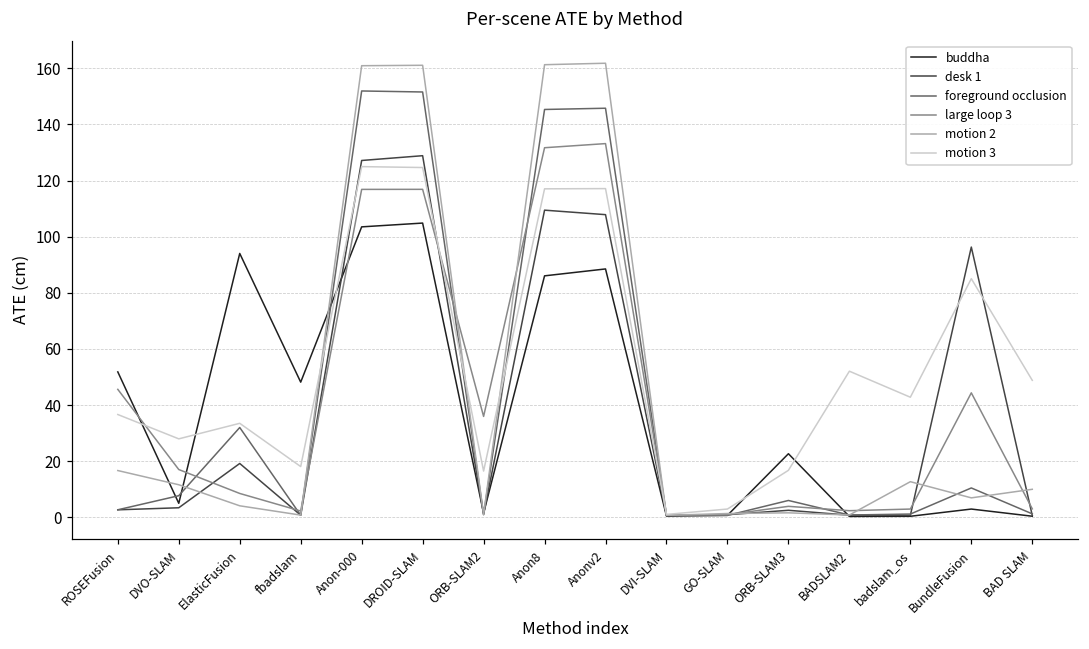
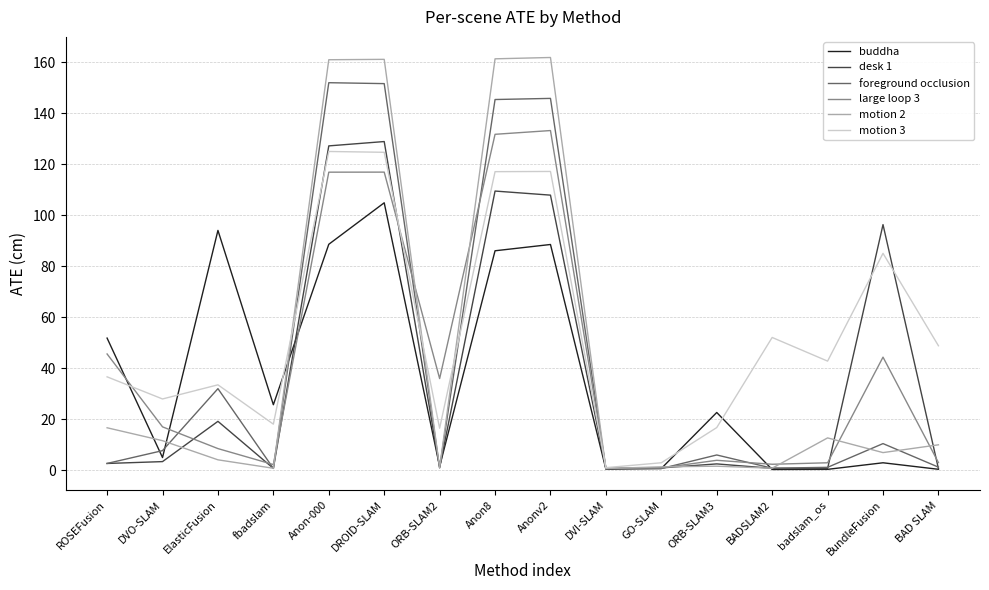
  {
    "buddha": {
      "ROSEFusion": 52,
      "DVO-SLAM": 5,
      "ElasticFusion": 94,
-     "fbadslam": 48,
-     "Anon-000": 104,
+     "fbadslam": 26,
+     "Anon-000": 89,
      "DROID-SLAM": 105,
      "Anon8": 86,
      "Anonv2": 89,
      "ORB-SLAM3": 23,
      "BundleFusion": 3
    }
  }
